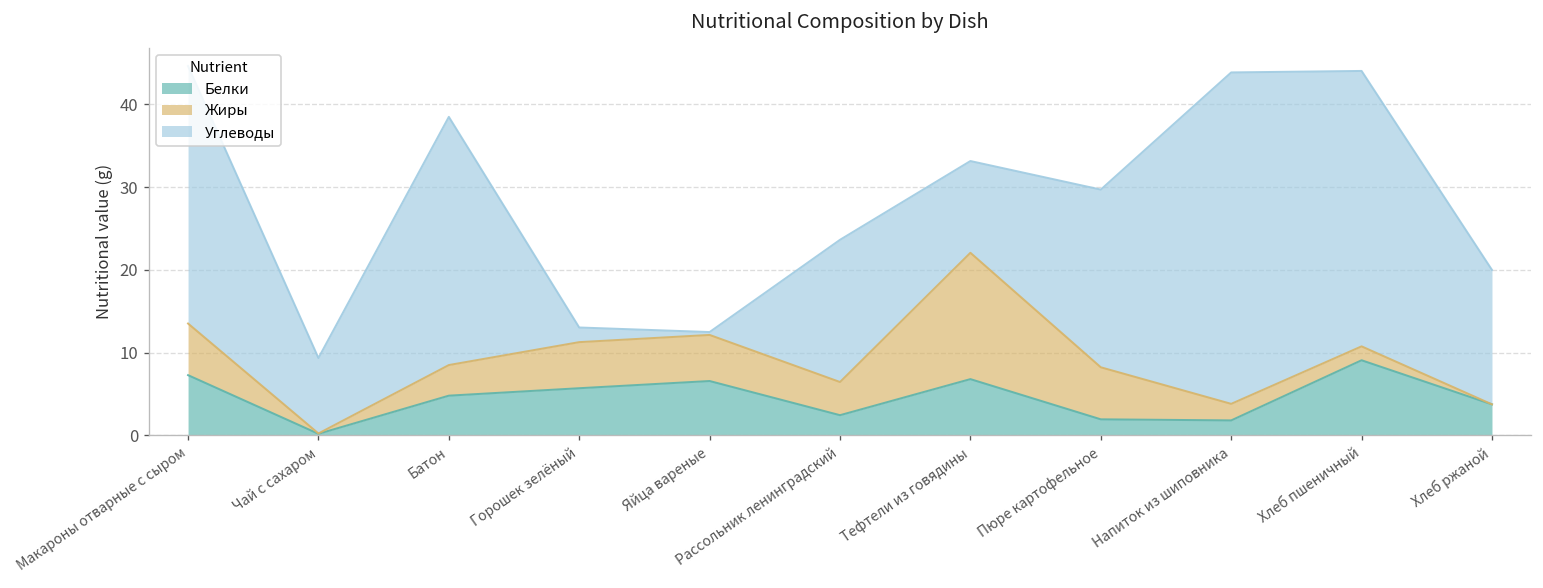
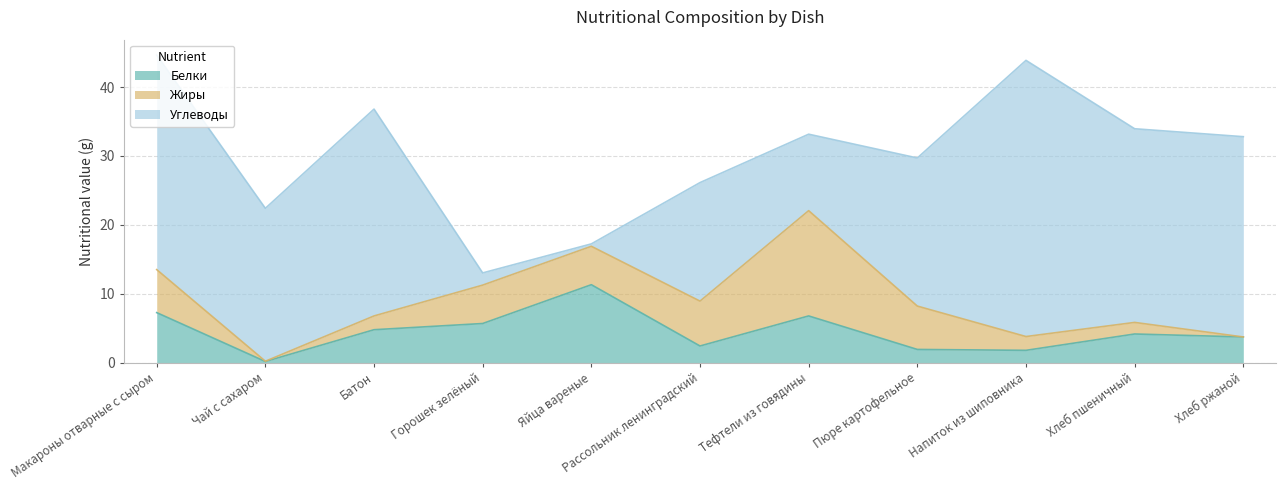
  {
    "Белки": {
      "Макароны отварные с сыром": 7,
      "Батон": 5,
      "Горошек зелёный": 6,
-     "Яйца вареные": 7,
+     "Яйца вареные": 11,
      "Рассольник ленинградский": 2,
      "Тефтели из говядины": 7,
      "Пюре картофельное": 2,
      "Напиток из шиповника": 2,
-     "Хлеб пшеничный": 9
+     "Хлеб пшеничный": 4
    },
    "Жиры": {
      "Макароны отварные с сыром": 6,
-     "Батон": 4,
+     "Батон": 2,
      "Горошек зелёный": 6,
-     "Рассольник ленинградский": 4,
+     "Рассольник ленинградский": 7,
      "Тефтели из говядины": 15,
      "Пюре картофельное": 6,
      "Напиток из шиповника": 2,
      "Хлеб пшеничный": 2
    },
    "Углеводы": {
-     "Чай с сахаром": 9,
+     "Чай с сахаром": 22,
      "Батон": 30,
      "Горошек зелёный": 2,
      "Рассольник ленинградский": 17,
      "Тефтели из говядины": 11,
      "Пюре картофельное": 21,
      "Напиток из шиповника": 40,
-     "Хлеб пшеничный": 33,
-     "Хлеб ржаной": 16
+     "Хлеб пшеничный": 28,
+     "Хлеб ржаной": 29
    }
  }
